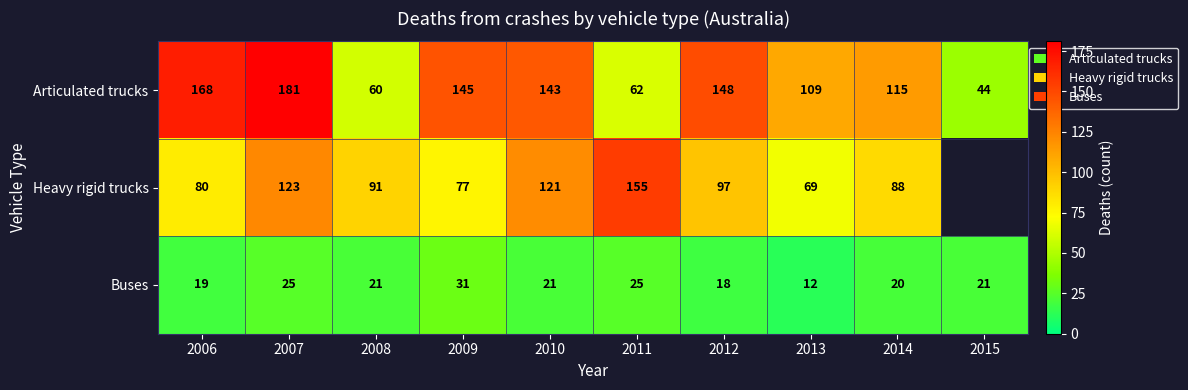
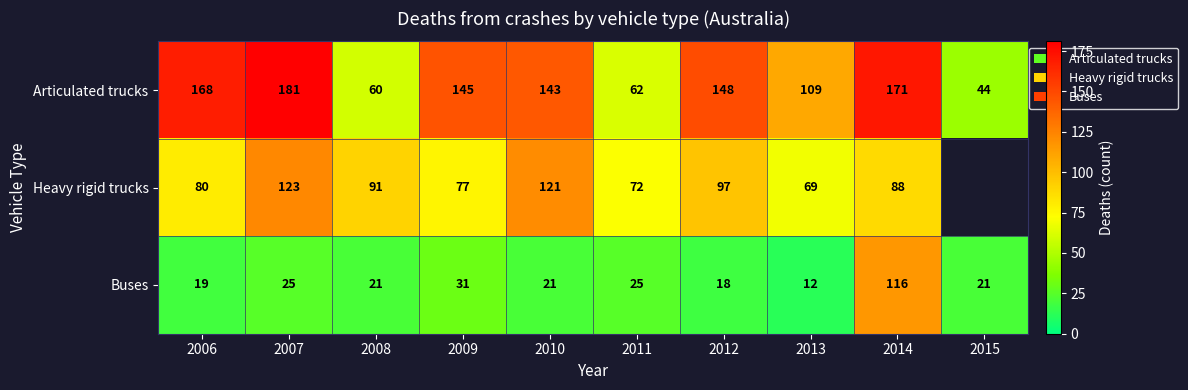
  {
    "Articulated trucks": {
      "2006": 168,
      "2007": 181,
      "2008": 60,
      "2009": 145,
      "2010": 143,
      "2011": 62,
      "2012": 148,
      "2013": 109,
-     "2014": 115,
+     "2014": 171,
      "2015": 44
    },
    "Heavy rigid trucks": {
      "2006": 80,
      "2007": 123,
      "2008": 91,
      "2009": 77,
      "2010": 121,
-     "2011": 155,
+     "2011": 72,
      "2012": 97,
      "2013": 69,
      "2014": 88
    },
    "Buses": {
      "2006": 19,
      "2007": 25,
      "2008": 21,
      "2009": 31,
      "2010": 21,
      "2011": 25,
      "2012": 18,
      "2013": 12,
-     "2014": 20,
+     "2014": 116,
      "2015": 21
    }
  }
